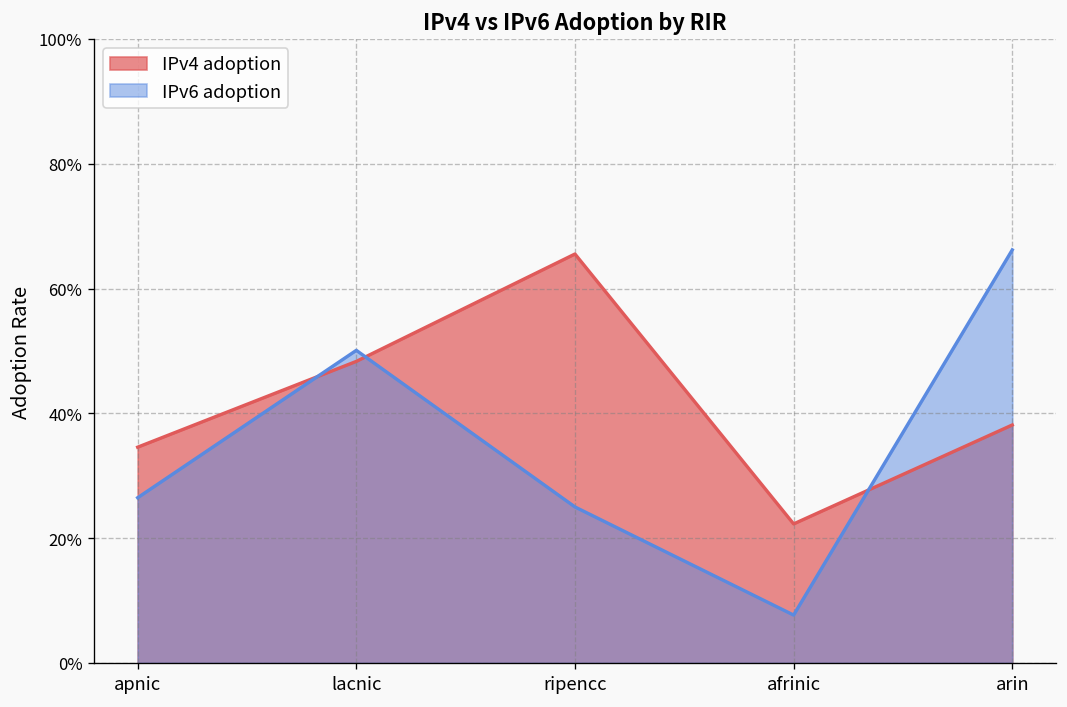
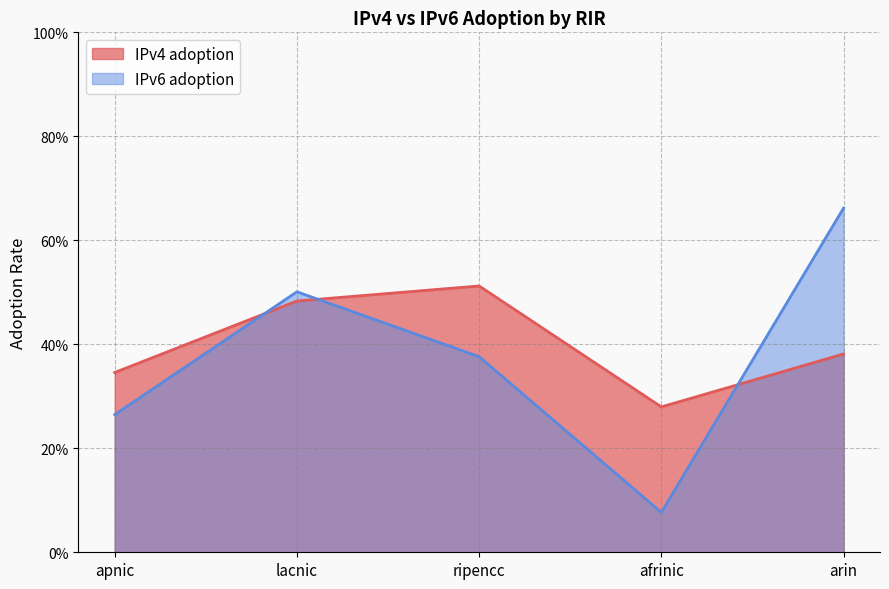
  {
    "IPv4 adoption": {
      "apnic": "35%",
      "lacnic": "48%",
-     "ripencc": "66%",
-     "afrinic": "22%",
+     "ripencc": "51%",
+     "afrinic": "28%",
      "arin": "38%"
    },
    "IPv6 adoption": {
      "apnic": "26%",
      "lacnic": "50%",
-     "ripencc": "25%",
+     "ripencc": "38%",
      "afrinic": "8%",
      "arin": "66%"
    }
  }
